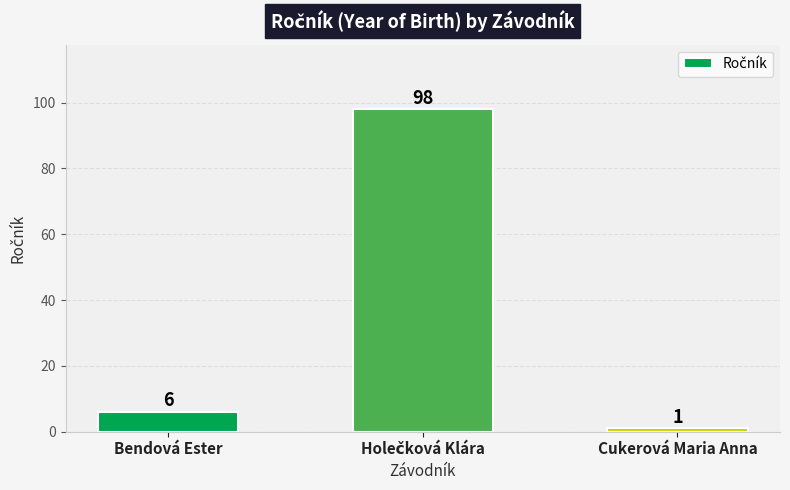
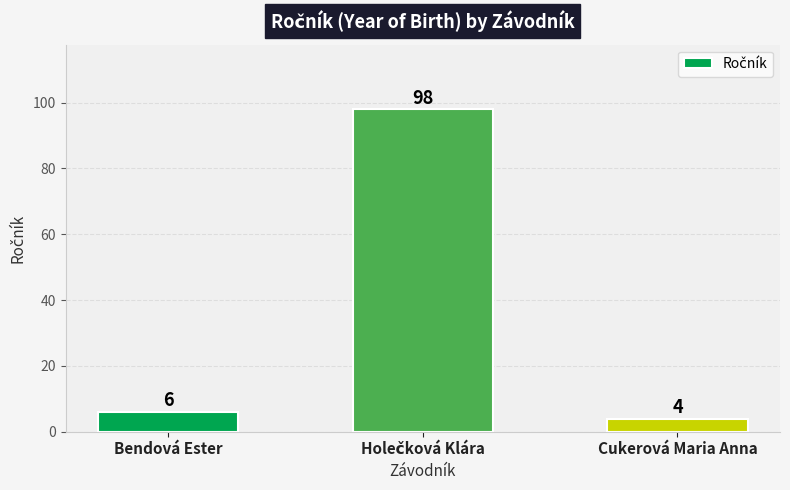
  {
    "Bendová Ester": 6,
    "Holečková Klára": 98,
-   "Cukerová Maria Anna": 1
+   "Cukerová Maria Anna": 4
  }
